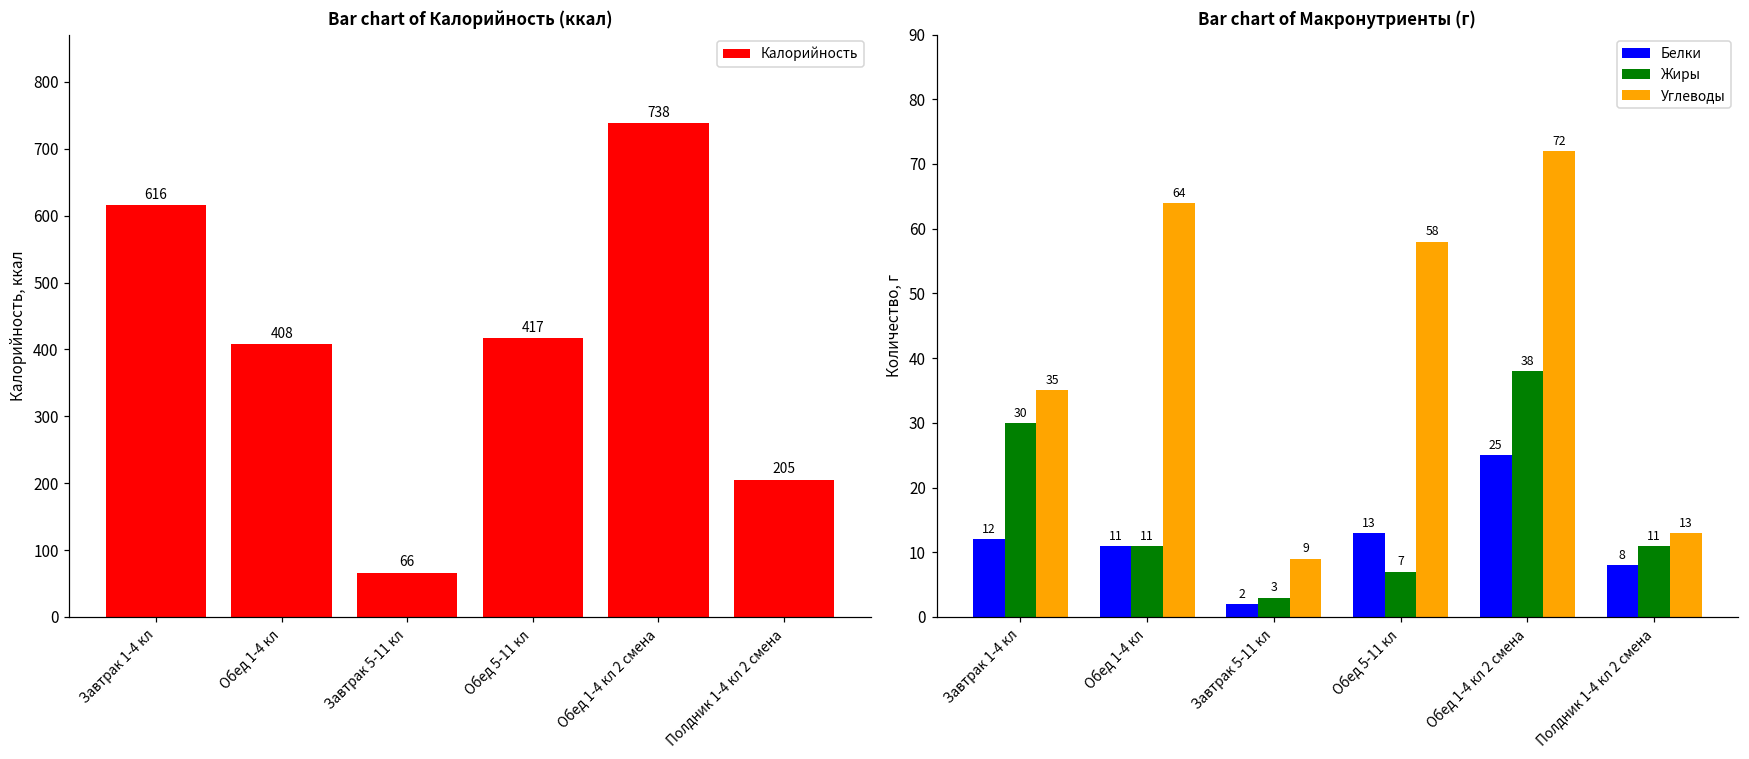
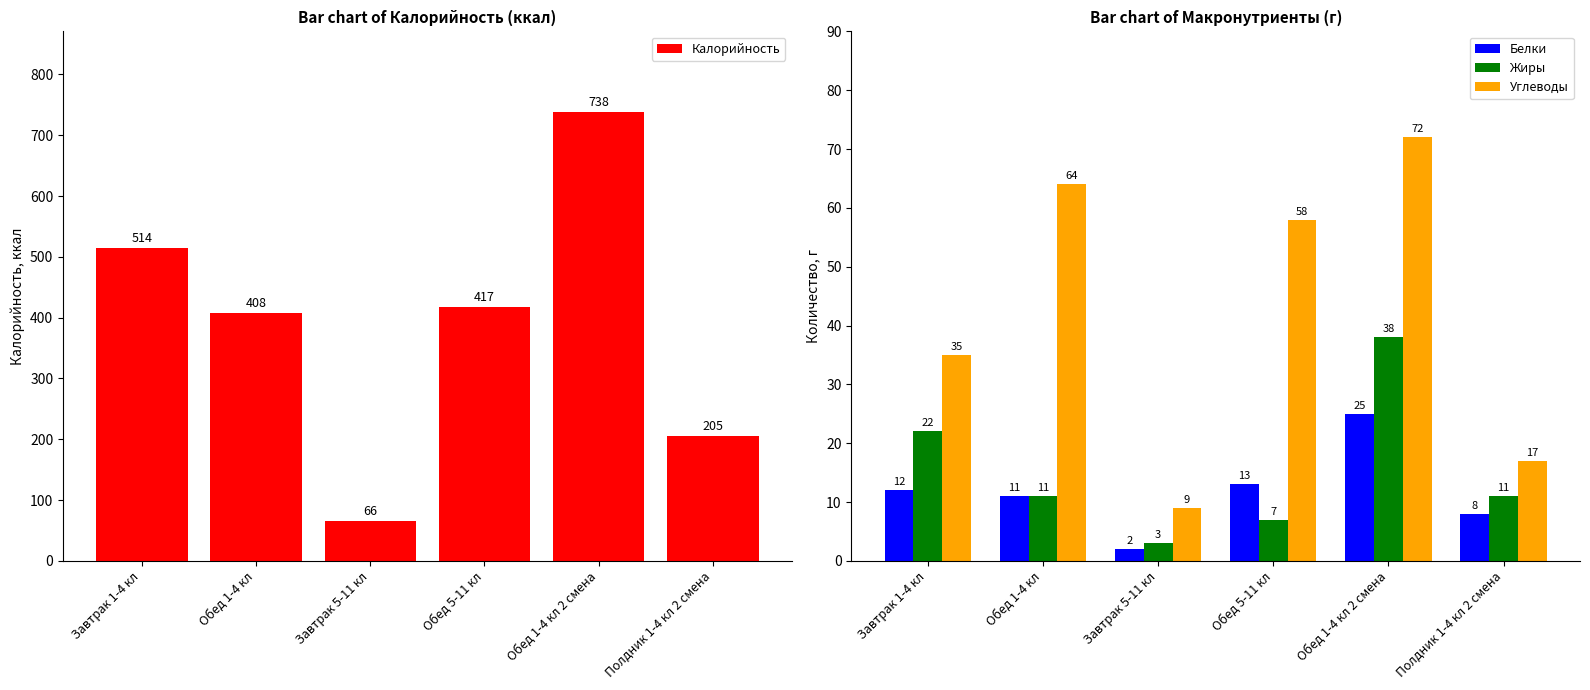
  {
    "Bar chart of Калорийность (ккал)": {
-     "Завтрак 1-4 кл": 616,
+     "Завтрак 1-4 кл": 514,
      "Обед 1-4 кл": 408,
      "Завтрак 5-11 кл": 66,
      "Обед 5-11 кл": 417,
      "Обед 1-4 кл 2 смена": 738,
      "Полдник 1-4 кл 2 смена": 205
    },
    "Bar chart of Макронутриенты (г)": {
      "Белки": {
        "Завтрак 1-4 кл": 12,
        "Обед 1-4 кл": 11,
        "Завтрак 5-11 кл": 2,
        "Обед 5-11 кл": 13,
        "Обед 1-4 кл 2 смена": 25,
        "Полдник 1-4 кл 2 смена": 8
      },
      "Жиры": {
-       "Завтрак 1-4 кл": 30,
+       "Завтрак 1-4 кл": 22,
        "Обед 1-4 кл": 11,
        "Завтрак 5-11 кл": 3,
        "Обед 5-11 кл": 7,
        "Обед 1-4 кл 2 смена": 38,
        "Полдник 1-4 кл 2 смена": 11
      },
      "Углеводы": {
        "Завтрак 1-4 кл": 35,
        "Обед 1-4 кл": 64,
        "Завтрак 5-11 кл": 9,
        "Обед 5-11 кл": 58,
        "Обед 1-4 кл 2 смена": 72,
-       "Полдник 1-4 кл 2 смена": 13
+       "Полдник 1-4 кл 2 смена": 17
      }
    }
  }
